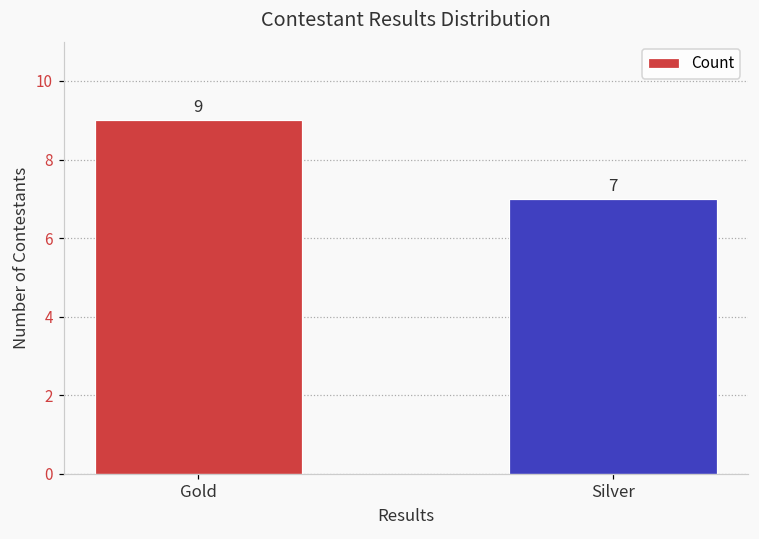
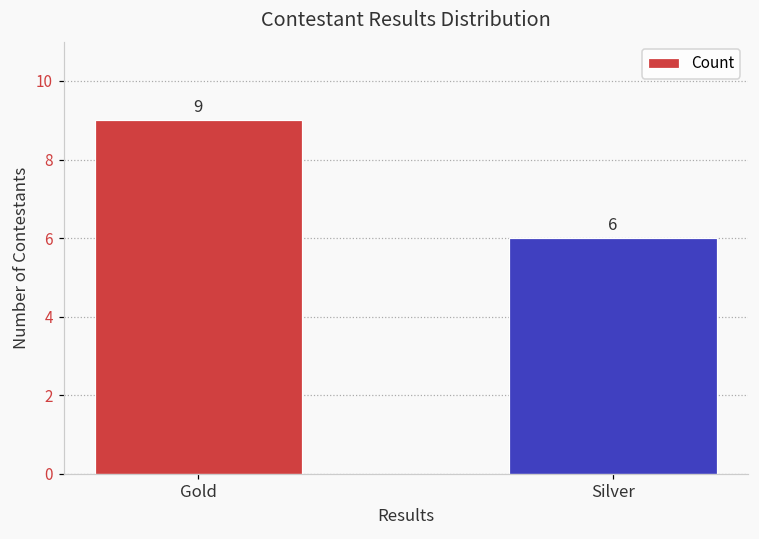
  {
    "Gold": 9,
-   "Silver": 7
+   "Silver": 6
  }
